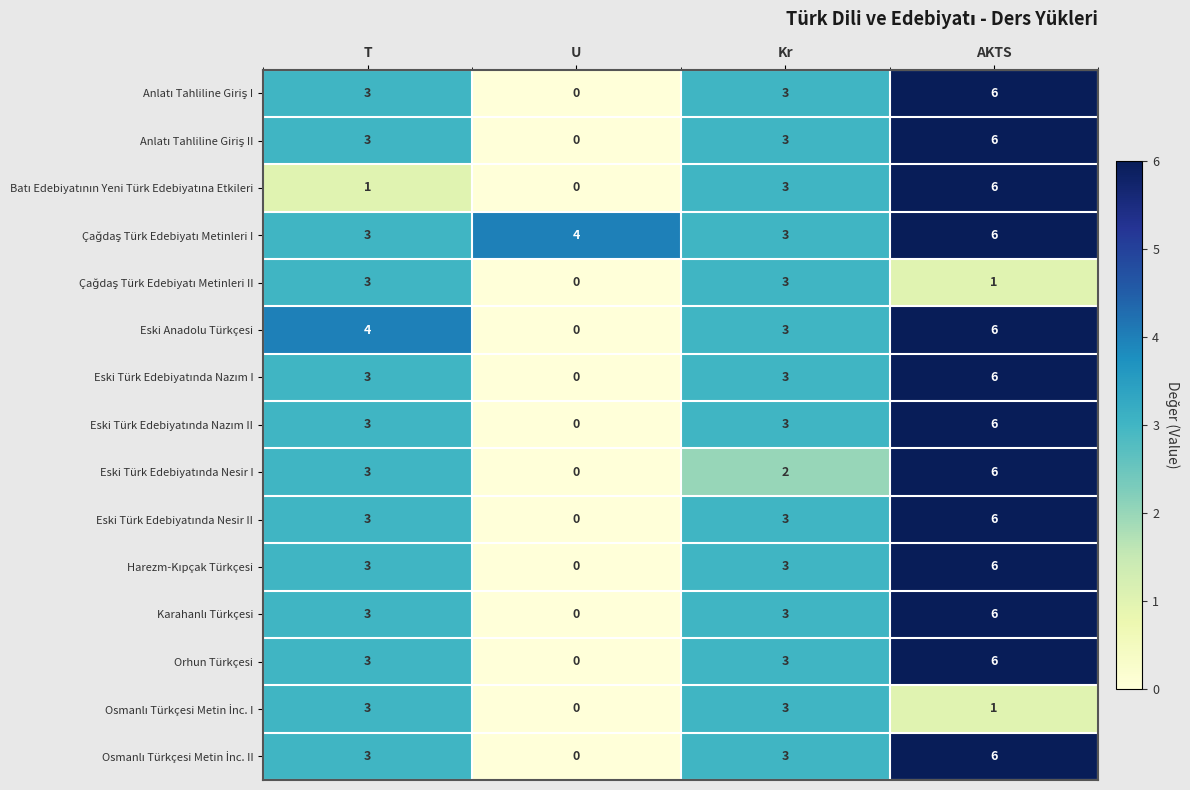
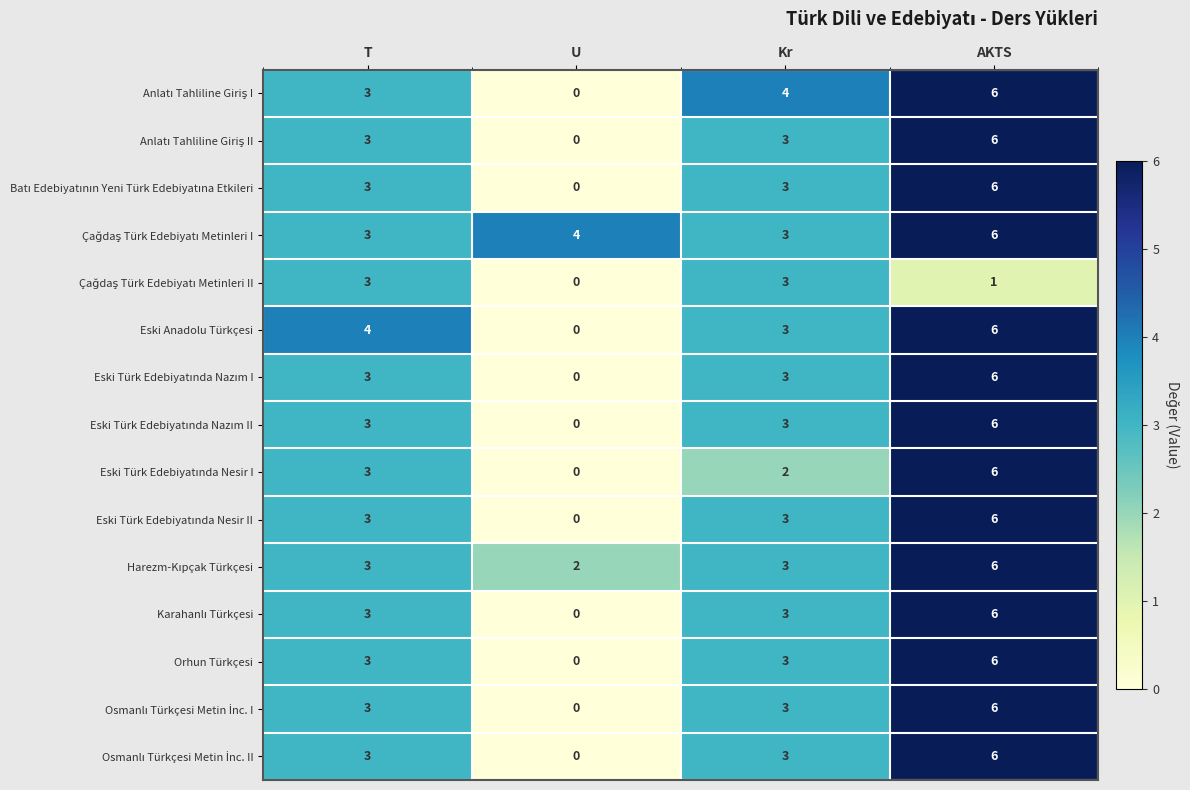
  {
    "Anlatı Tahliline Giriş I": {
      "T": 3,
      "U": 0,
-     "Kr": 3,
+     "Kr": 4,
      "AKTS": 6
    },
    "Anlatı Tahliline Giriş II": {
      "T": 3,
      "U": 0,
      "Kr": 3,
      "AKTS": 6
    },
    "Batı Edebiyatının Yeni Türk Edebiyatına Etkileri": {
-     "T": 1,
+     "T": 3,
      "U": 0,
      "Kr": 3,
      "AKTS": 6
    },
    "Çağdaş Türk Edebiyatı Metinleri I": {
      "T": 3,
      "U": 4,
      "Kr": 3,
      "AKTS": 6
    },
    "Çağdaş Türk Edebiyatı Metinleri II": {
      "T": 3,
      "U": 0,
      "Kr": 3,
      "AKTS": 1
    },
    "Eski Anadolu Türkçesi": {
      "T": 4,
      "U": 0,
      "Kr": 3,
      "AKTS": 6
    },
    "Eski Türk Edebiyatında Nazım I": {
      "T": 3,
      "U": 0,
      "Kr": 3,
      "AKTS": 6
    },
    "Eski Türk Edebiyatında Nazım II": {
      "T": 3,
      "U": 0,
      "Kr": 3,
      "AKTS": 6
    },
    "Eski Türk Edebiyatında Nesir I": {
      "T": 3,
      "U": 0,
      "Kr": 2,
      "AKTS": 6
    },
    "Eski Türk Edebiyatında Nesir II": {
      "T": 3,
      "U": 0,
      "Kr": 3,
      "AKTS": 6
    },
    "Harezm-Kıpçak Türkçesi": {
      "T": 3,
-     "U": 0,
+     "U": 2,
      "Kr": 3,
      "AKTS": 6
    },
    "Karahanlı Türkçesi": {
      "T": 3,
      "U": 0,
      "Kr": 3,
      "AKTS": 6
    },
    "Orhun Türkçesi": {
      "T": 3,
      "U": 0,
      "Kr": 3,
      "AKTS": 6
    },
    "Osmanlı Türkçesi Metin İnc. I": {
      "T": 3,
      "U": 0,
      "Kr": 3,
-     "AKTS": 1
+     "AKTS": 6
    },
    "Osmanlı Türkçesi Metin İnc. II": {
      "T": 3,
      "U": 0,
      "Kr": 3,
      "AKTS": 6
    }
  }
